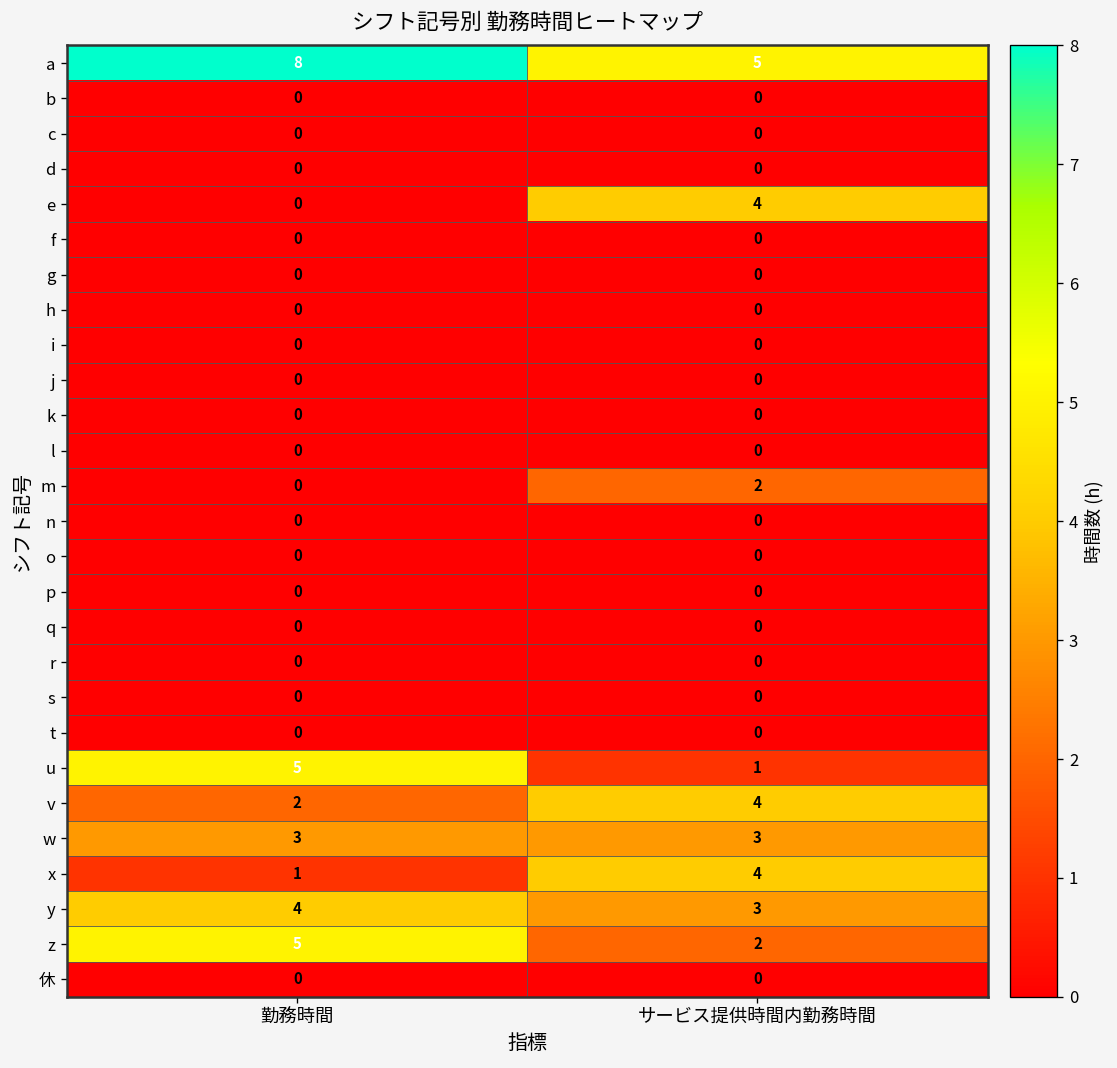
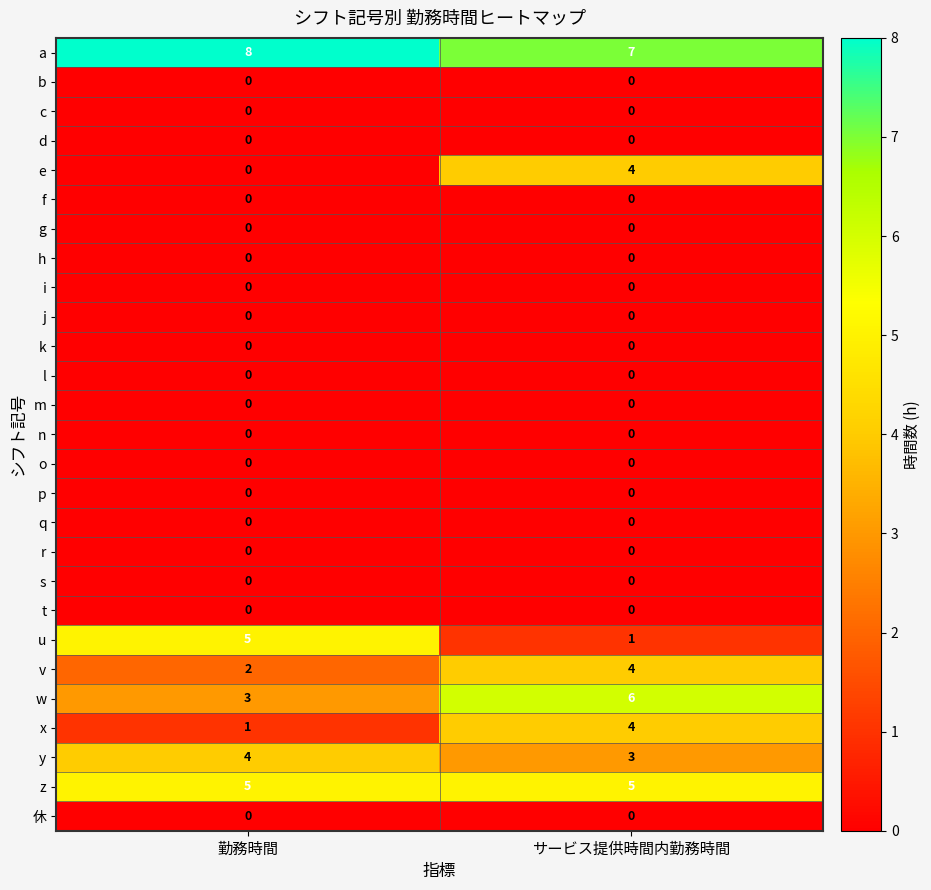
  {
    "a": {
      "勤務時間": 8,
-     "サービス提供時間内勤務時間": 5
+     "サービス提供時間内勤務時間": 7
    },
    "b": {
      "勤務時間": 0,
      "サービス提供時間内勤務時間": 0
    },
    "c": {
      "勤務時間": 0,
      "サービス提供時間内勤務時間": 0
    },
    "d": {
      "勤務時間": 0,
      "サービス提供時間内勤務時間": 0
    },
    "e": {
      "勤務時間": 0,
      "サービス提供時間内勤務時間": 4
    },
    "f": {
      "勤務時間": 0,
      "サービス提供時間内勤務時間": 0
    },
    "g": {
      "勤務時間": 0,
      "サービス提供時間内勤務時間": 0
    },
    "h": {
      "勤務時間": 0,
      "サービス提供時間内勤務時間": 0
    },
    "i": {
      "勤務時間": 0,
      "サービス提供時間内勤務時間": 0
    },
    "j": {
      "勤務時間": 0,
      "サービス提供時間内勤務時間": 0
    },
    "k": {
      "勤務時間": 0,
      "サービス提供時間内勤務時間": 0
    },
    "l": {
      "勤務時間": 0,
      "サービス提供時間内勤務時間": 0
    },
    "m": {
      "勤務時間": 0,
-     "サービス提供時間内勤務時間": 2
+     "サービス提供時間内勤務時間": 0
    },
    "n": {
      "勤務時間": 0,
      "サービス提供時間内勤務時間": 0
    },
    "o": {
      "勤務時間": 0,
      "サービス提供時間内勤務時間": 0
    },
    "p": {
      "勤務時間": 0,
      "サービス提供時間内勤務時間": 0
    },
    "q": {
      "勤務時間": 0,
      "サービス提供時間内勤務時間": 0
    },
    "r": {
      "勤務時間": 0,
      "サービス提供時間内勤務時間": 0
    },
    "s": {
      "勤務時間": 0,
      "サービス提供時間内勤務時間": 0
    },
    "t": {
      "勤務時間": 0,
      "サービス提供時間内勤務時間": 0
    },
    "u": {
      "勤務時間": 5,
      "サービス提供時間内勤務時間": 1
    },
    "v": {
      "勤務時間": 2,
      "サービス提供時間内勤務時間": 4
    },
    "w": {
      "勤務時間": 3,
-     "サービス提供時間内勤務時間": 3
+     "サービス提供時間内勤務時間": 6
    },
    "x": {
      "勤務時間": 1,
      "サービス提供時間内勤務時間": 4
    },
    "y": {
      "勤務時間": 4,
      "サービス提供時間内勤務時間": 3
    },
    "z": {
      "勤務時間": 5,
-     "サービス提供時間内勤務時間": 2
+     "サービス提供時間内勤務時間": 5
    },
    "休": {
      "勤務時間": 0,
      "サービス提供時間内勤務時間": 0
    }
  }
